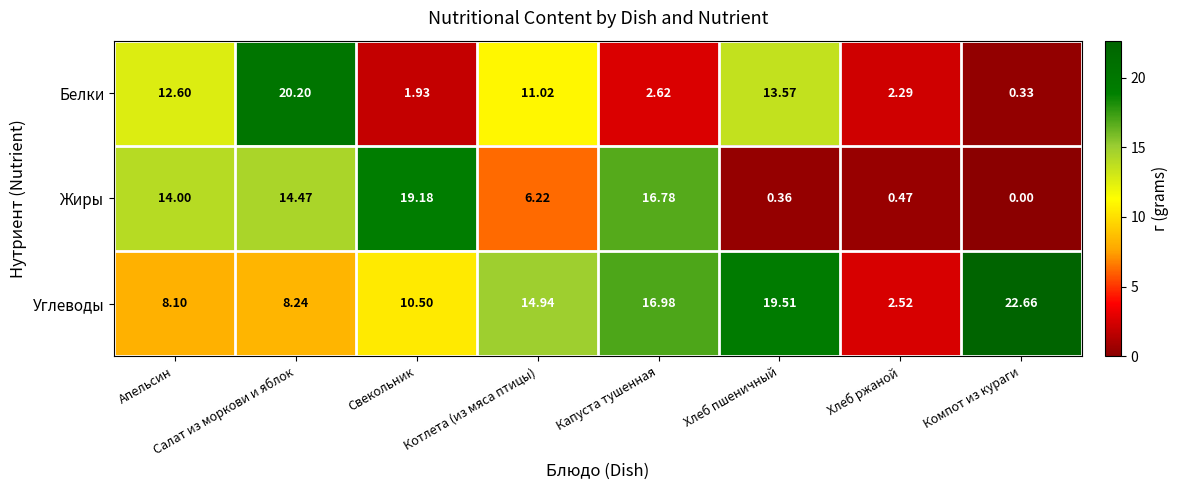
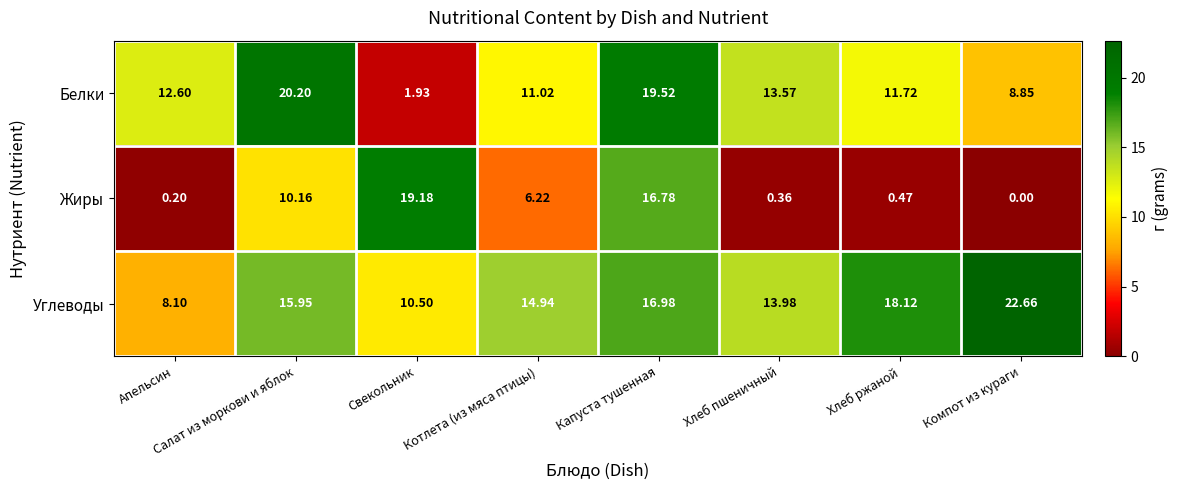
  {
    "Белки": {
      "Апельсин": 12.60,
      "Салат из моркови и яблок": 20.20,
      "Свекольник": 1.93,
      "Котлета (из мяса птицы)": 11.02,
-     "Капуста тушенная": 2.62,
+     "Капуста тушенная": 19.52,
      "Хлеб пшеничный": 13.57,
-     "Хлеб ржаной": 2.29,
-     "Компот из кураги": 0.33
+     "Хлеб ржаной": 11.72,
+     "Компот из кураги": 8.85
    },
    "Жиры": {
-     "Апельсин": 14.00,
-     "Салат из моркови и яблок": 14.47,
+     "Апельсин": 0.20,
+     "Салат из моркови и яблок": 10.16,
      "Свекольник": 19.18,
      "Котлета (из мяса птицы)": 6.22,
      "Капуста тушенная": 16.78,
      "Хлеб пшеничный": 0.36,
      "Хлеб ржаной": 0.47,
      "Компот из кураги": 0.00
    },
    "Углеводы": {
      "Апельсин": 8.10,
-     "Салат из моркови и яблок": 8.24,
+     "Салат из моркови и яблок": 15.95,
      "Свекольник": 10.50,
      "Котлета (из мяса птицы)": 14.94,
      "Капуста тушенная": 16.98,
-     "Хлеб пшеничный": 19.51,
-     "Хлеб ржаной": 2.52,
+     "Хлеб пшеничный": 13.98,
+     "Хлеб ржаной": 18.12,
      "Компот из кураги": 22.66
    }
  }
